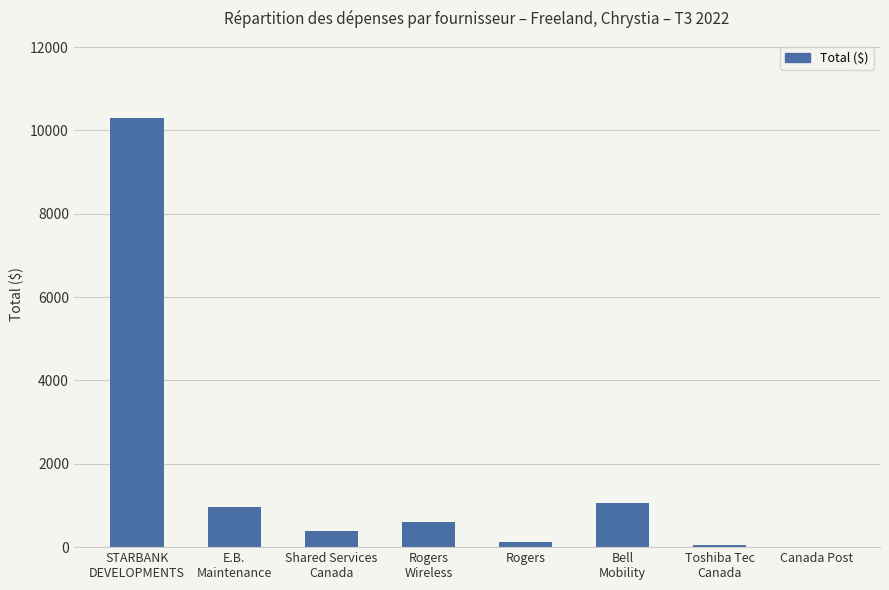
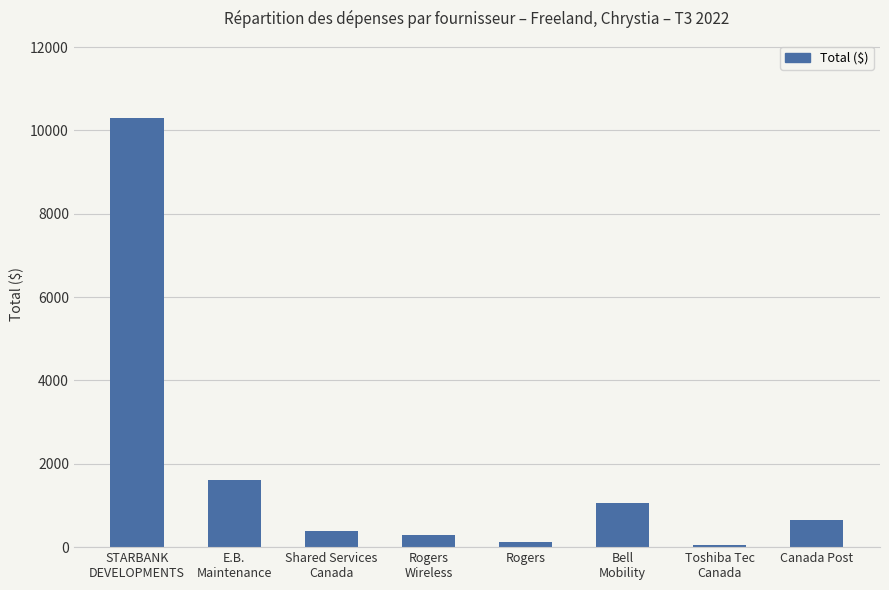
  {
    "STARBANK DEVELOPMENTS": 10300,
-   "E.B. Maintenance": 1000,
+   "E.B. Maintenance": 1600,
    "Shared Services Canada": 400,
-   "Rogers Wireless": 600,
+   "Rogers Wireless": 300,
    "Rogers": 100,
    "Bell Mobility": 1100,
-   "Canada Post": 0
+   "Canada Post": 700
  }
